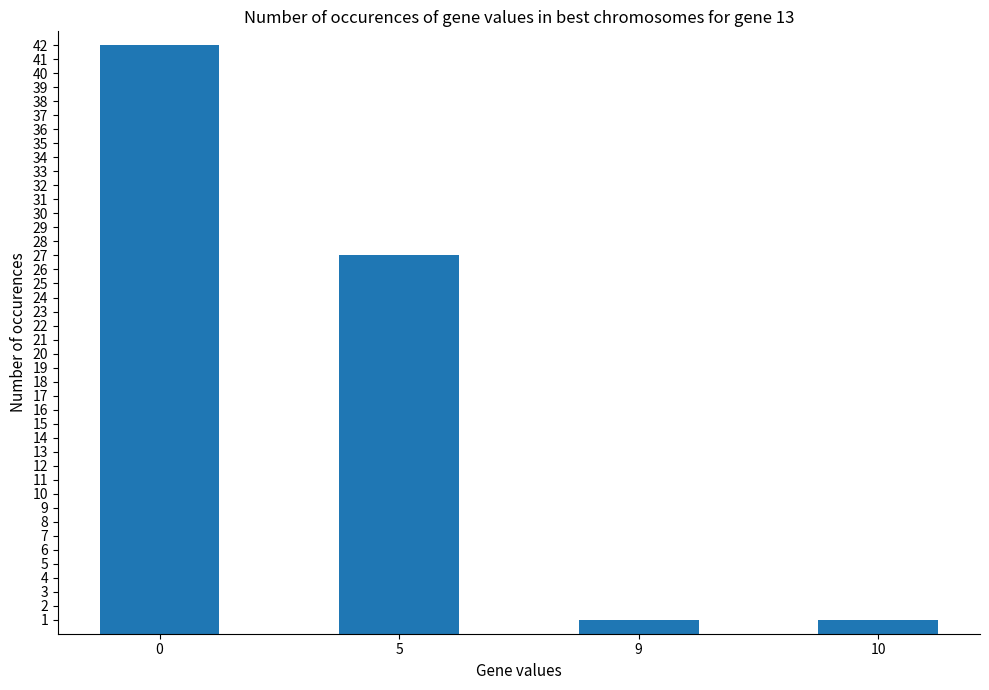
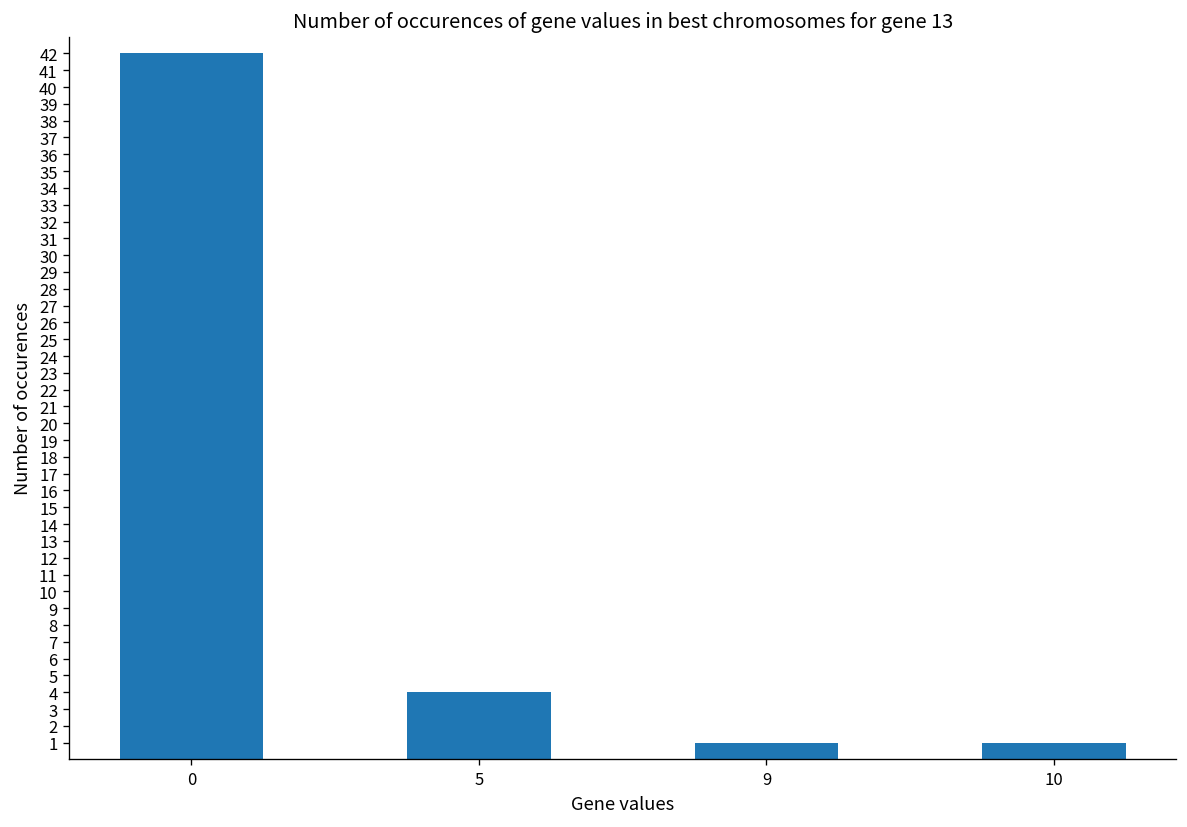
  {
    "0": 42,
-   "5": 27,
+   "5": 4,
    "9": 1,
    "10": 1
  }
